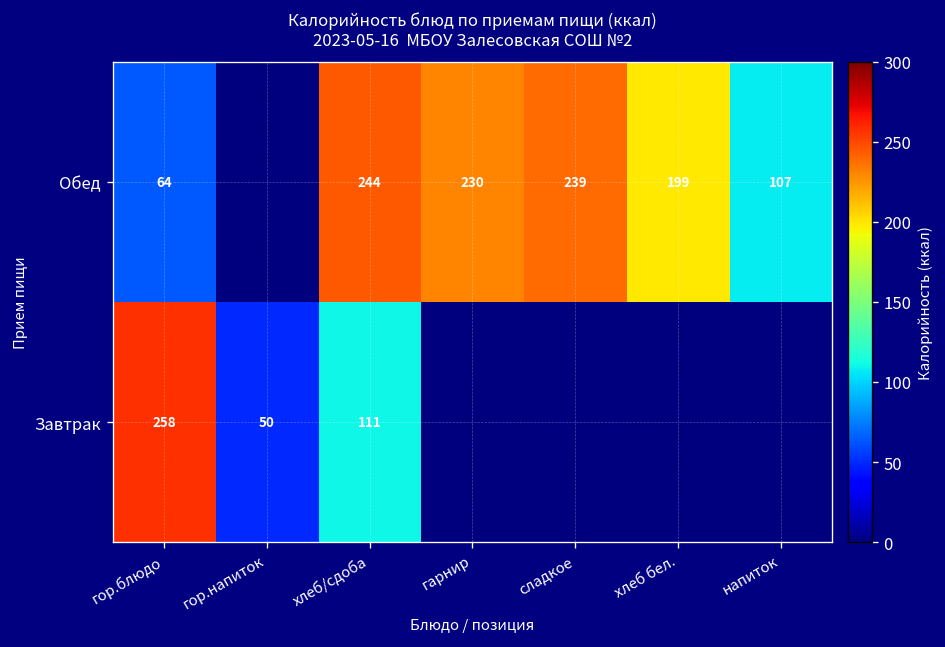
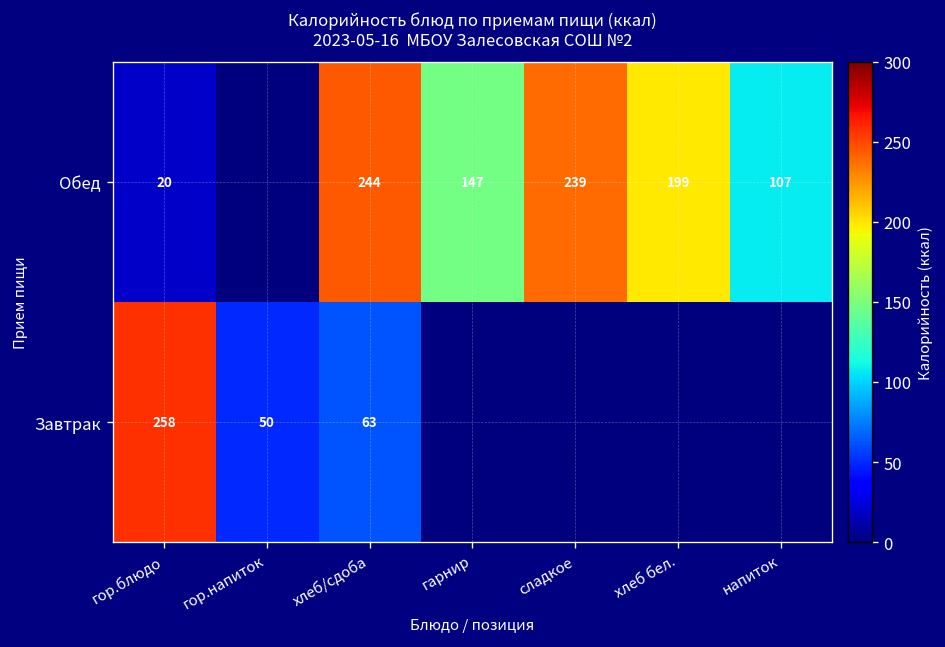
  {
    "Обед": {
-     "гор.блюдо": 64,
+     "гор.блюдо": 20,
      "хлеб/сдоба": 244,
-     "гарнир": 230,
+     "гарнир": 147,
      "сладкое": 239,
      "хлеб бел.": 199,
      "напиток": 107
    },
    "Завтрак": {
      "гор.блюдо": 258,
      "гор.напиток": 50,
-     "хлеб/сдоба": 111
+     "хлеб/сдоба": 63
    }
  }
